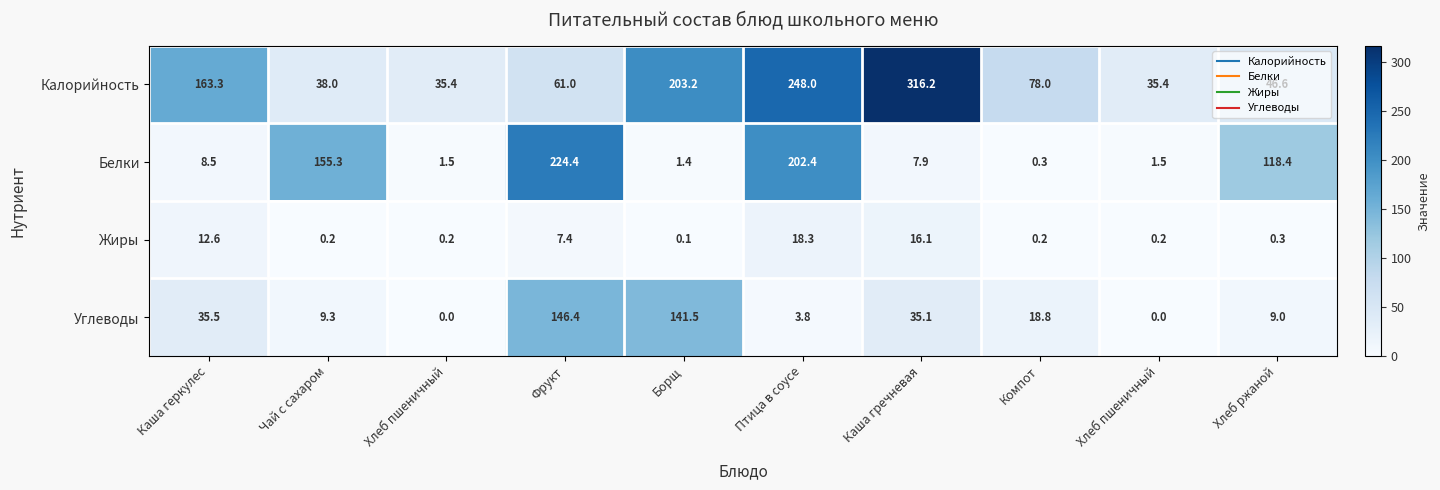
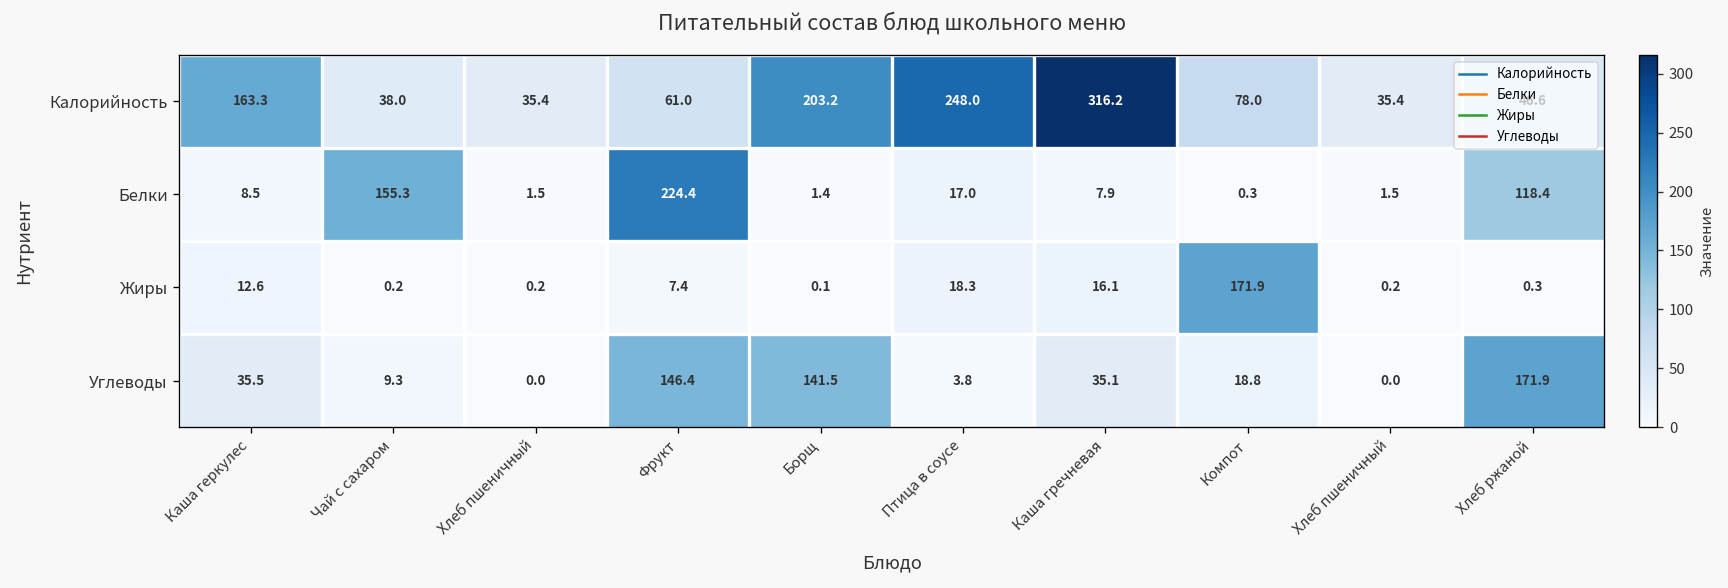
  {
    "Калорийность": {
      "Каша геркулес": 163.3,
      "Чай с сахаром": 38.0,
      "Фрукт": 61.0,
      "Борщ": 203.2,
      "Птица в соусе": 248.0,
      "Каша гречневая": 316.2,
      "Компот": 78.0
    },
    "Белки": {
      "Каша геркулес": 8.5,
      "Чай с сахаром": 155.3,
      "Фрукт": 224.4,
      "Борщ": 1.4,
-     "Птица в соусе": 202.4,
+     "Птица в соусе": 17.0,
      "Каша гречневая": 7.9,
      "Компот": 0.3,
      "Хлеб ржаной": 118.4
    },
    "Жиры": {
      "Каша геркулес": 12.6,
      "Чай с сахаром": 0.2,
      "Фрукт": 7.4,
      "Борщ": 0.1,
      "Птица в соусе": 18.3,
      "Каша гречневая": 16.1,
-     "Компот": 0.2,
+     "Компот": 171.9,
      "Хлеб ржаной": 0.3
    },
    "Углеводы": {
      "Каша геркулес": 35.5,
      "Чай с сахаром": 9.3,
      "Фрукт": 146.4,
      "Борщ": 141.5,
      "Птица в соусе": 3.8,
      "Каша гречневая": 35.1,
      "Компот": 18.8,
-     "Хлеб ржаной": 9.0
+     "Хлеб ржаной": 171.9
    }
  }
